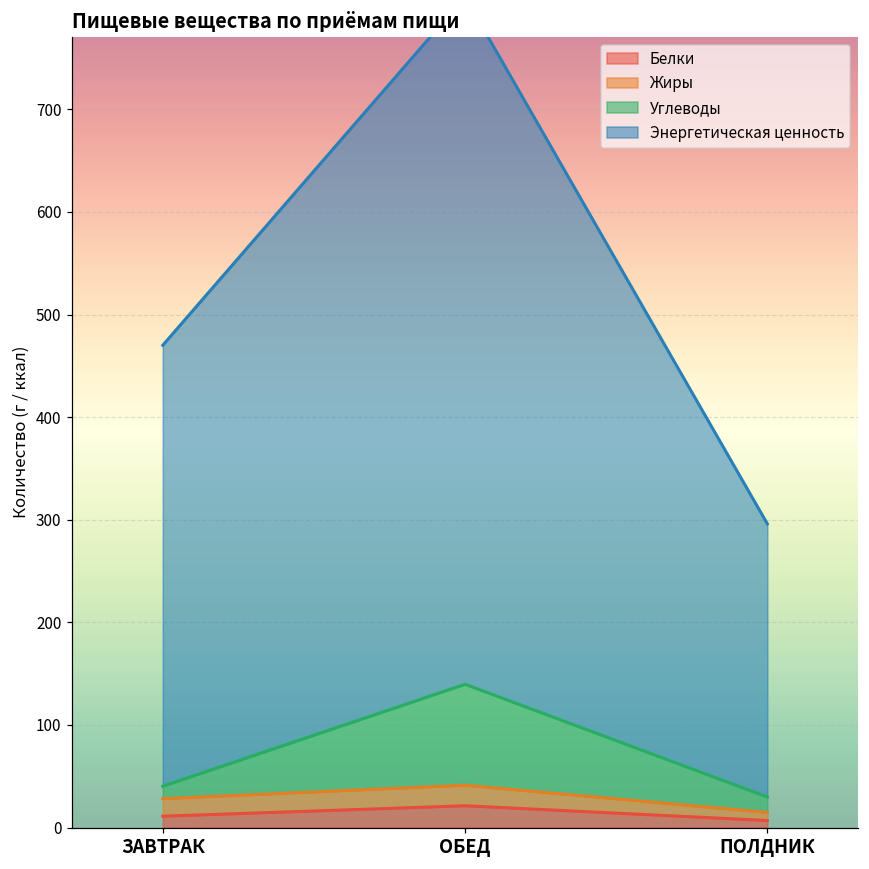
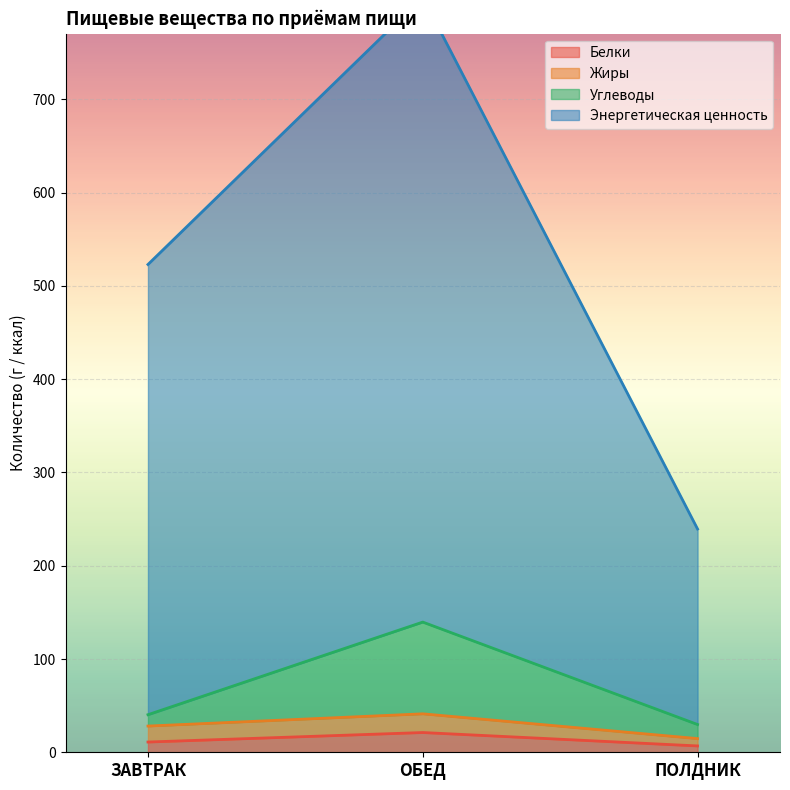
  {
    "Углеводы": {
      "ЗАВТРАК": 10,
      "ОБЕД": 100,
      "ПОЛДНИК": 20
    },
    "Энергетическая ценность": {
-     "ЗАВТРАК": 430,
-     "ПОЛДНИК": 270
+     "ЗАВТРАК": 480,
+     "ПОЛДНИК": 210
    }
  }
